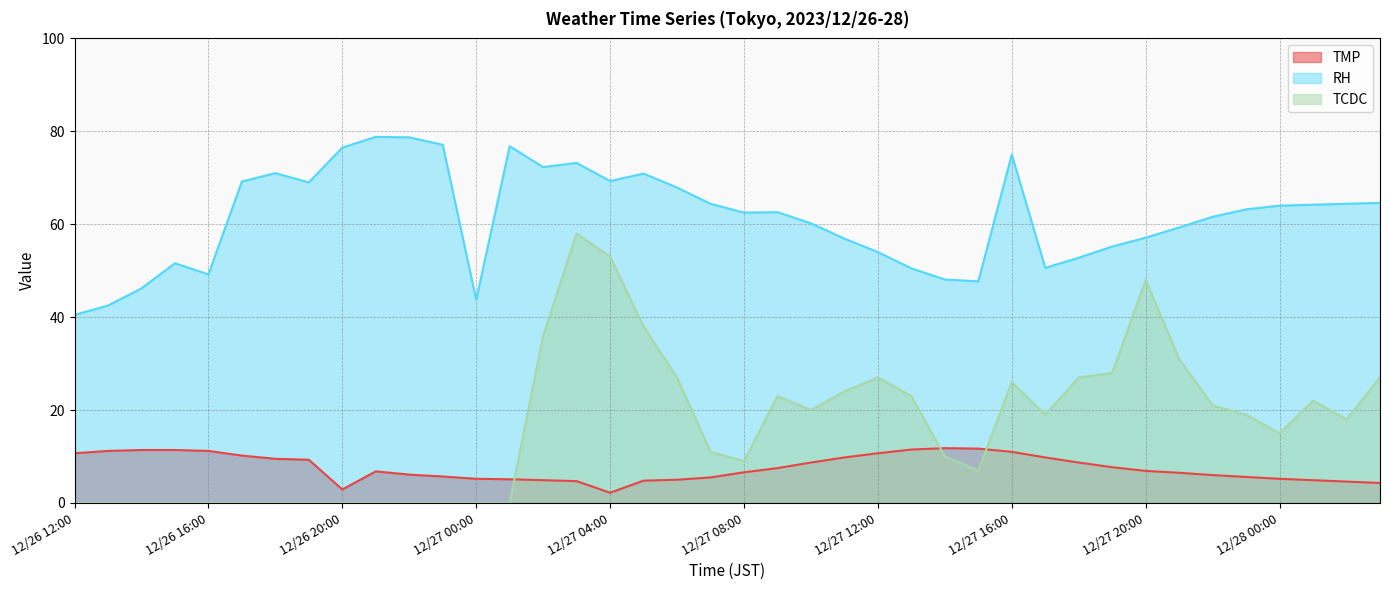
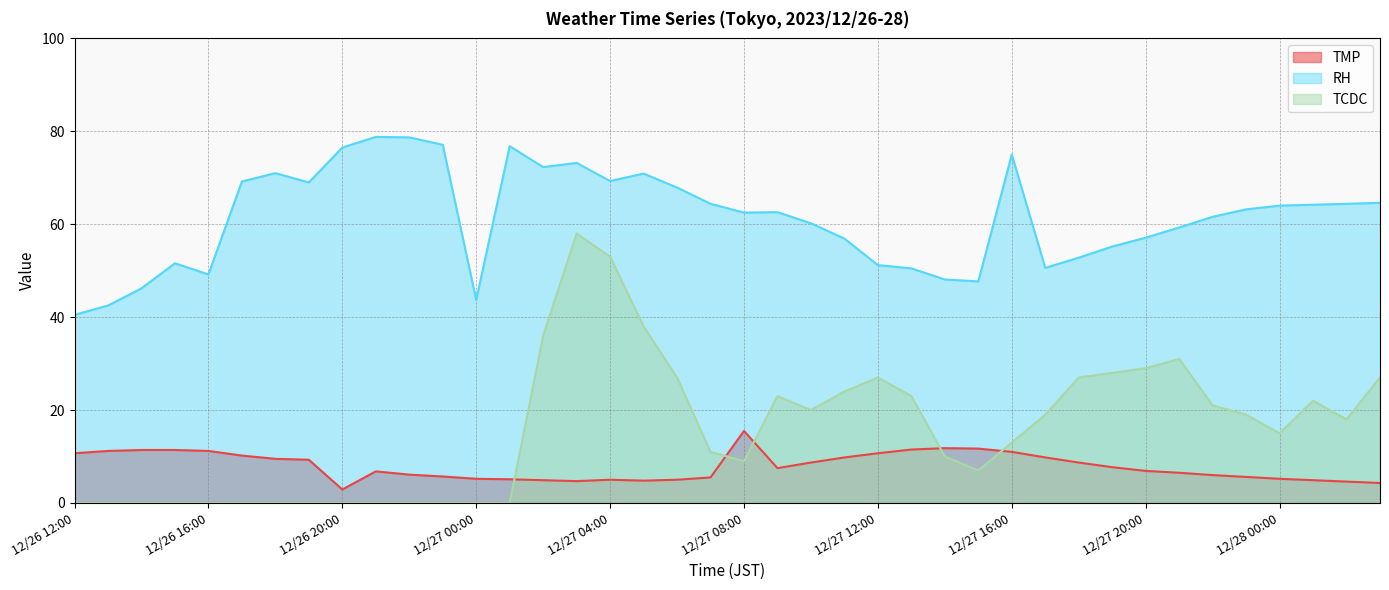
  {
    "TMP": {
      "12/26 12:00": 11,
      "12/26 16:00": 11,
      "12/26 20:00": 3,
      "12/27 00:00": 5,
-     "12/27 04:00": 2,
-     "12/27 08:00": 7,
+     "12/27 04:00": 5,
+     "12/27 08:00": 16,
      "12/27 12:00": 11,
      "12/27 16:00": 11,
      "12/27 20:00": 7,
      "12/28 00:00": 5
    },
    "RH": {
      "12/26 12:00": 41,
      "12/26 16:00": 49,
      "12/26 20:00": 77,
      "12/27 00:00": 44,
      "12/27 04:00": 69,
      "12/27 08:00": 63,
-     "12/27 12:00": 54,
+     "12/27 12:00": 51,
      "12/27 16:00": 75,
      "12/27 20:00": 57,
      "12/28 00:00": 64
    },
    "TCDC": {
      "12/26 12:00": 0,
      "12/26 16:00": 0,
      "12/26 20:00": 0,
      "12/27 00:00": 0,
      "12/27 04:00": 53,
      "12/27 08:00": 9,
      "12/27 12:00": 27,
-     "12/27 16:00": 26,
-     "12/27 20:00": 48,
+     "12/27 16:00": 13,
+     "12/27 20:00": 29,
      "12/28 00:00": 15
    }
  }
